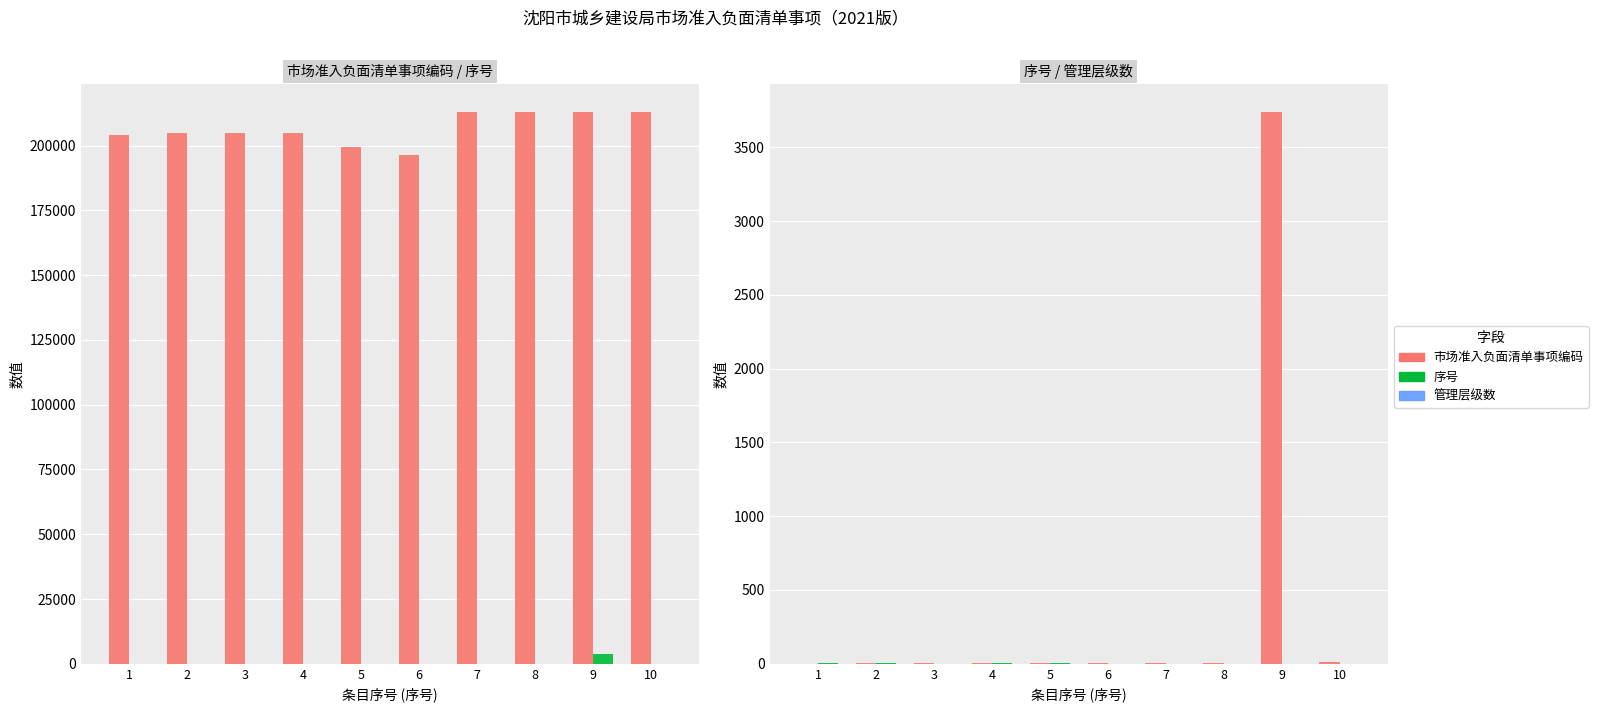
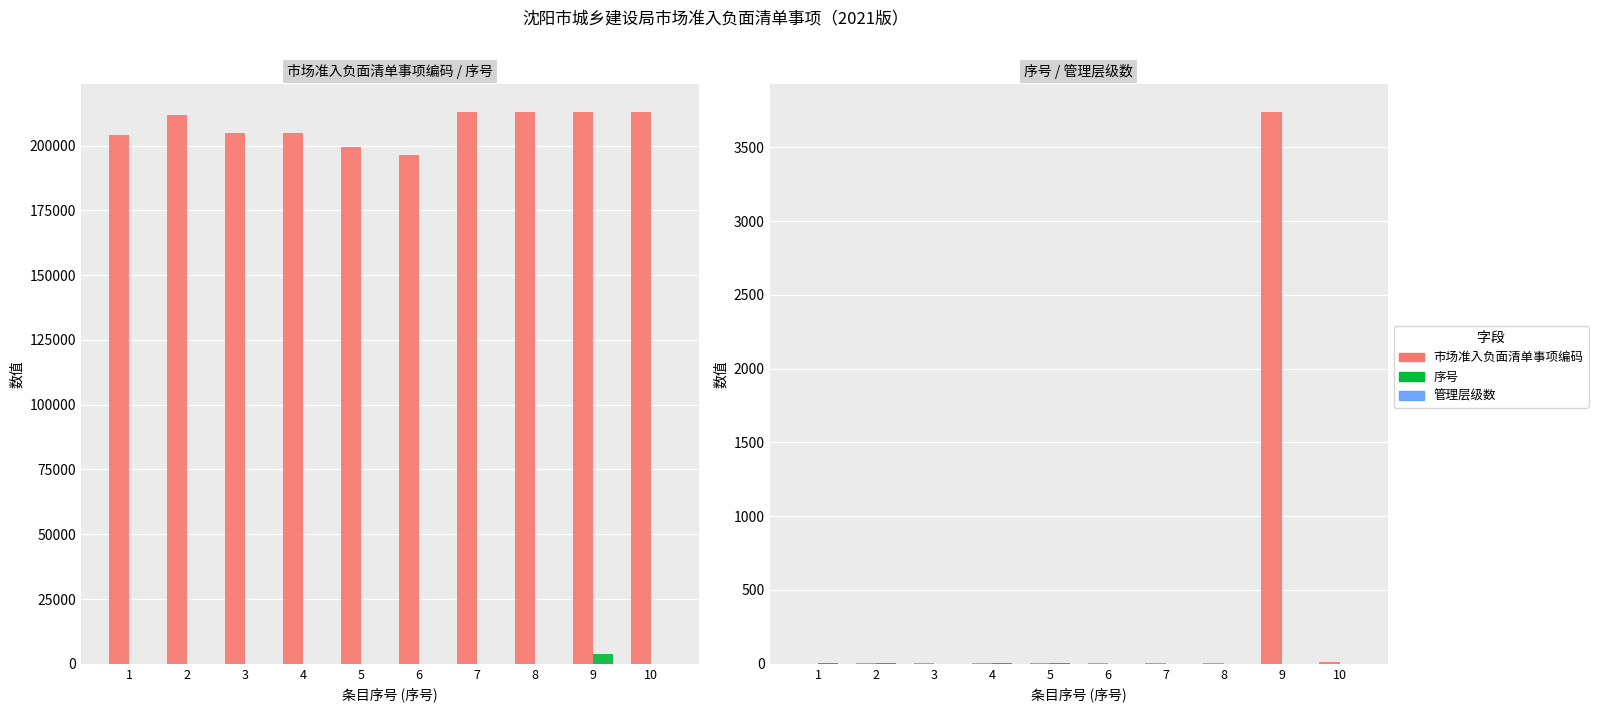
  {
    "市场准入负面清单事项编码 / 序号": {
      "市场准入负面清单事项编码": {
        "1": 204000,
-       "2": 205000,
+       "2": 212000,
        "3": 205000,
        "4": 205000,
        "5": 199000,
        "6": 196000,
        "7": 213000,
        "8": 213000,
        "9": 213000,
        "10": 213000
      },
      "序号": {
        "9": 4000
      }
    }
  }
